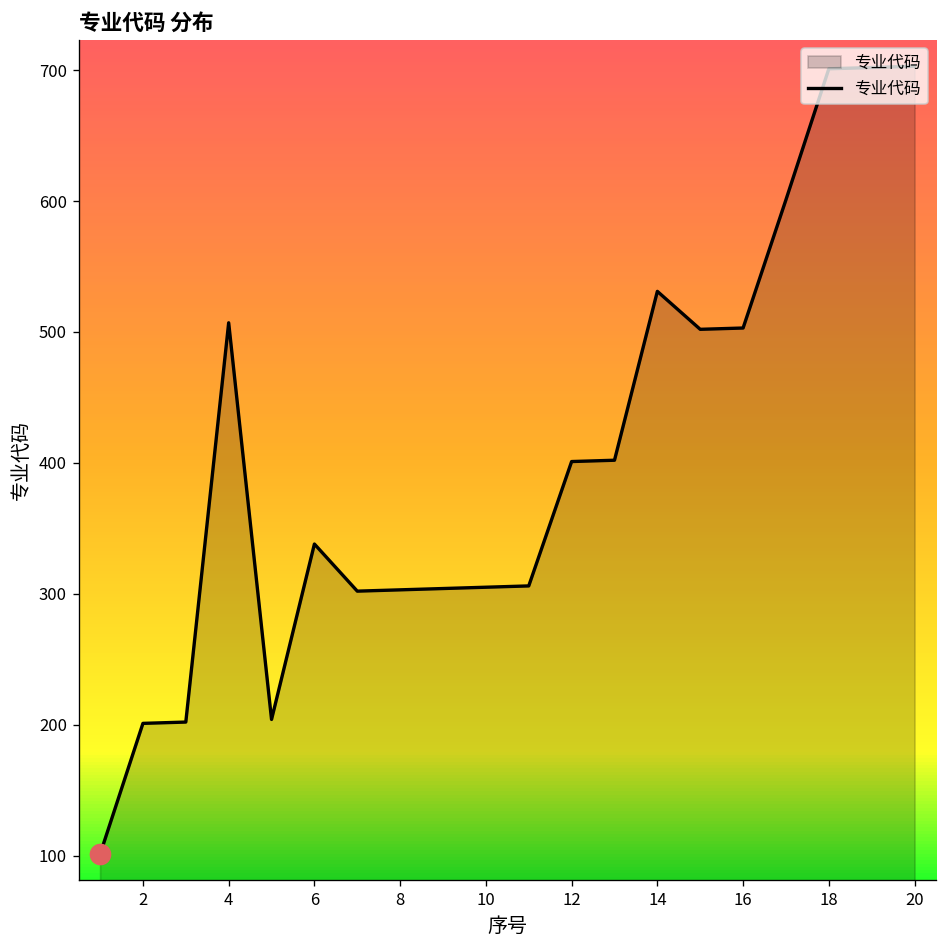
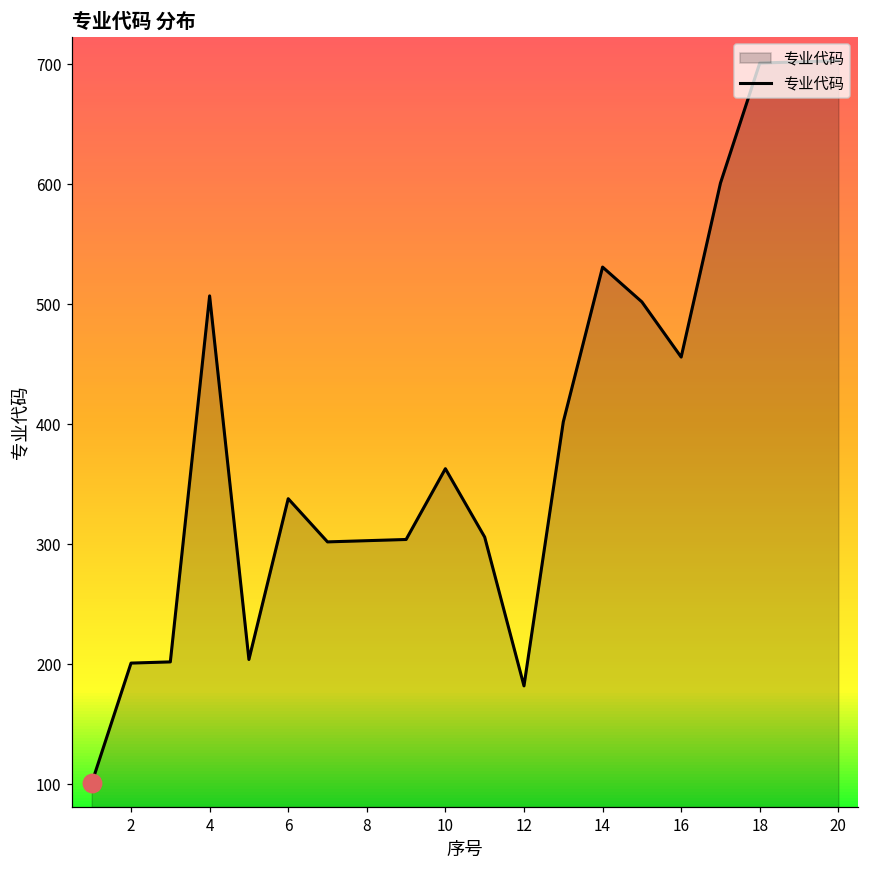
  {
    "专业代码": {
      "2": 201,
      "4": 507,
      "6": 338,
      "8": 303,
-     "10": 305,
-     "12": 401,
+     "10": 363,
+     "12": 182,
      "14": 531,
-     "16": 503
+     "16": 456
    }
  }
